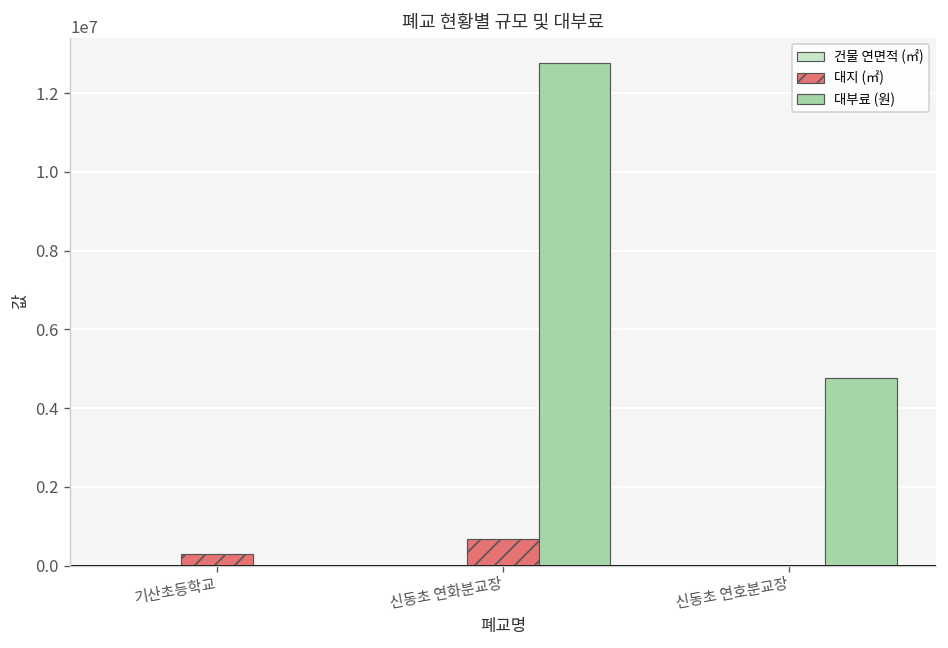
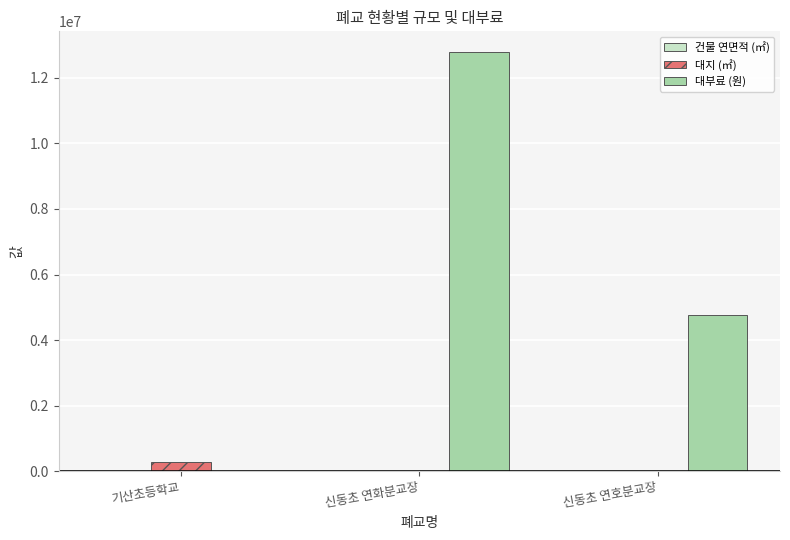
  {
    "대지 (㎡)": {
      "기산초등학교": 300000,
-     "신동초 연화분교장": 700000
+     "신동초 연화분교장": 0
    }
  }
